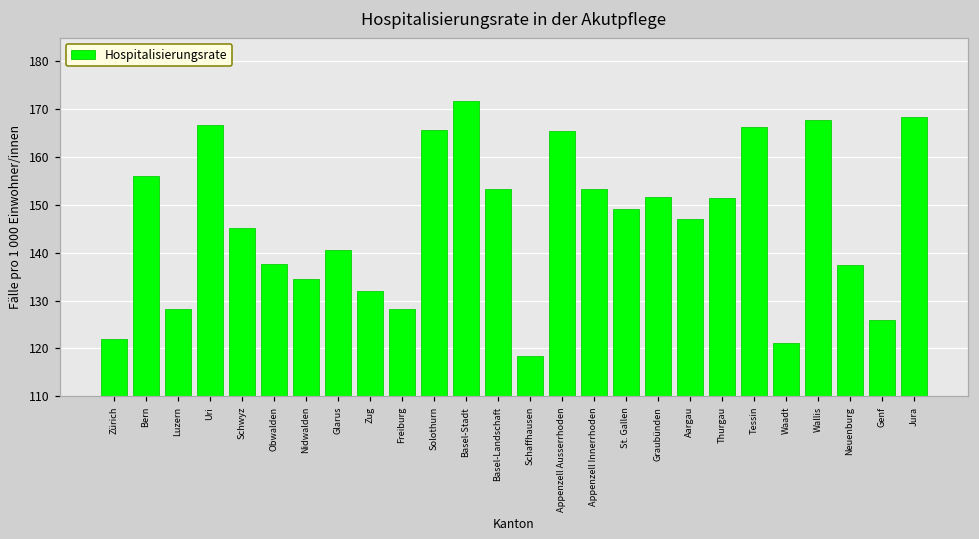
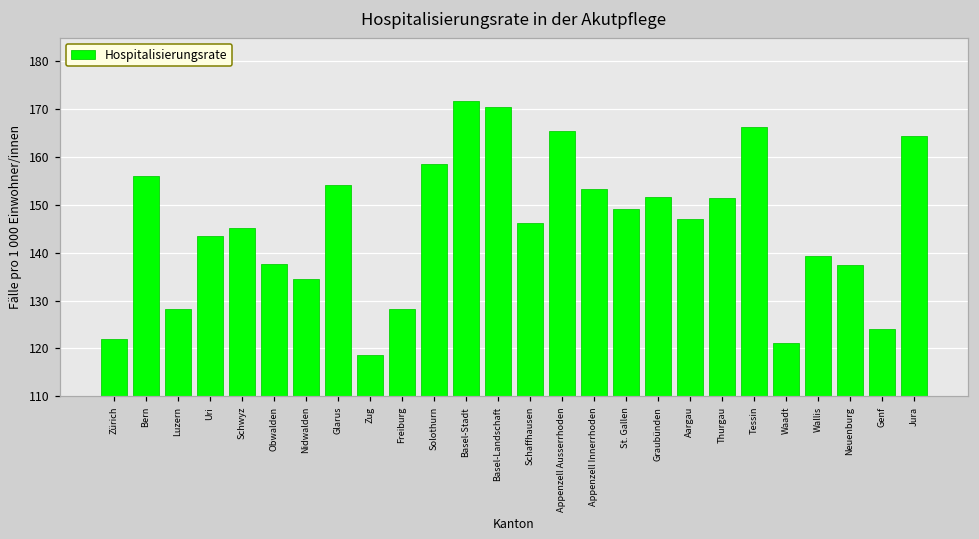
  {
    "Zürich": 122,
    "Bern": 156,
    "Luzern": 128,
-   "Uri": 167,
+   "Uri": 143,
    "Schwyz": 145,
    "Obwalden": 138,
    "Nidwalden": 135,
-   "Glarus": 141,
-   "Zug": 132,
+   "Glarus": 154,
+   "Zug": 119,
    "Freiburg": 128,
-   "Solothurn": 166,
+   "Solothurn": 159,
    "Basel-Stadt": 172,
-   "Basel-Landschaft": 153,
-   "Schaffhausen": 119,
+   "Basel-Landschaft": 171,
+   "Schaffhausen": 146,
    "Appenzell Ausserrhoden": 166,
    "Appenzell Innerrhoden": 153,
    "St. Gallen": 149,
    "Graubünden": 152,
    "Aargau": 147,
    "Thurgau": 152,
    "Tessin": 166,
    "Waadt": 121,
-   "Wallis": 168,
+   "Wallis": 139,
    "Neuenburg": 138,
-   "Genf": 126,
-   "Jura": 168
+   "Genf": 124,
+   "Jura": 165
  }
